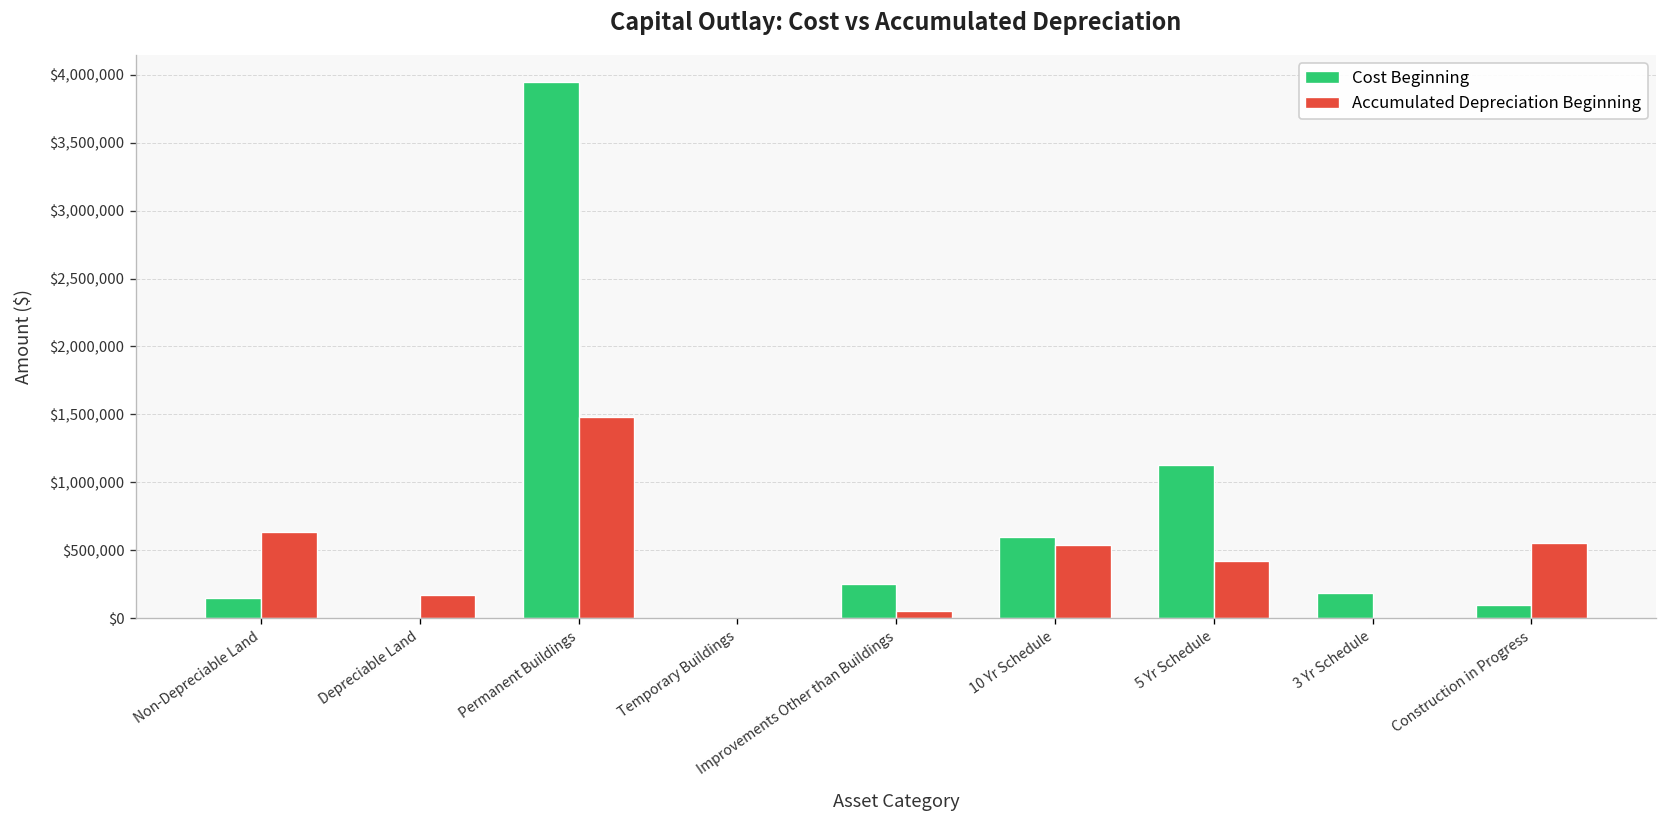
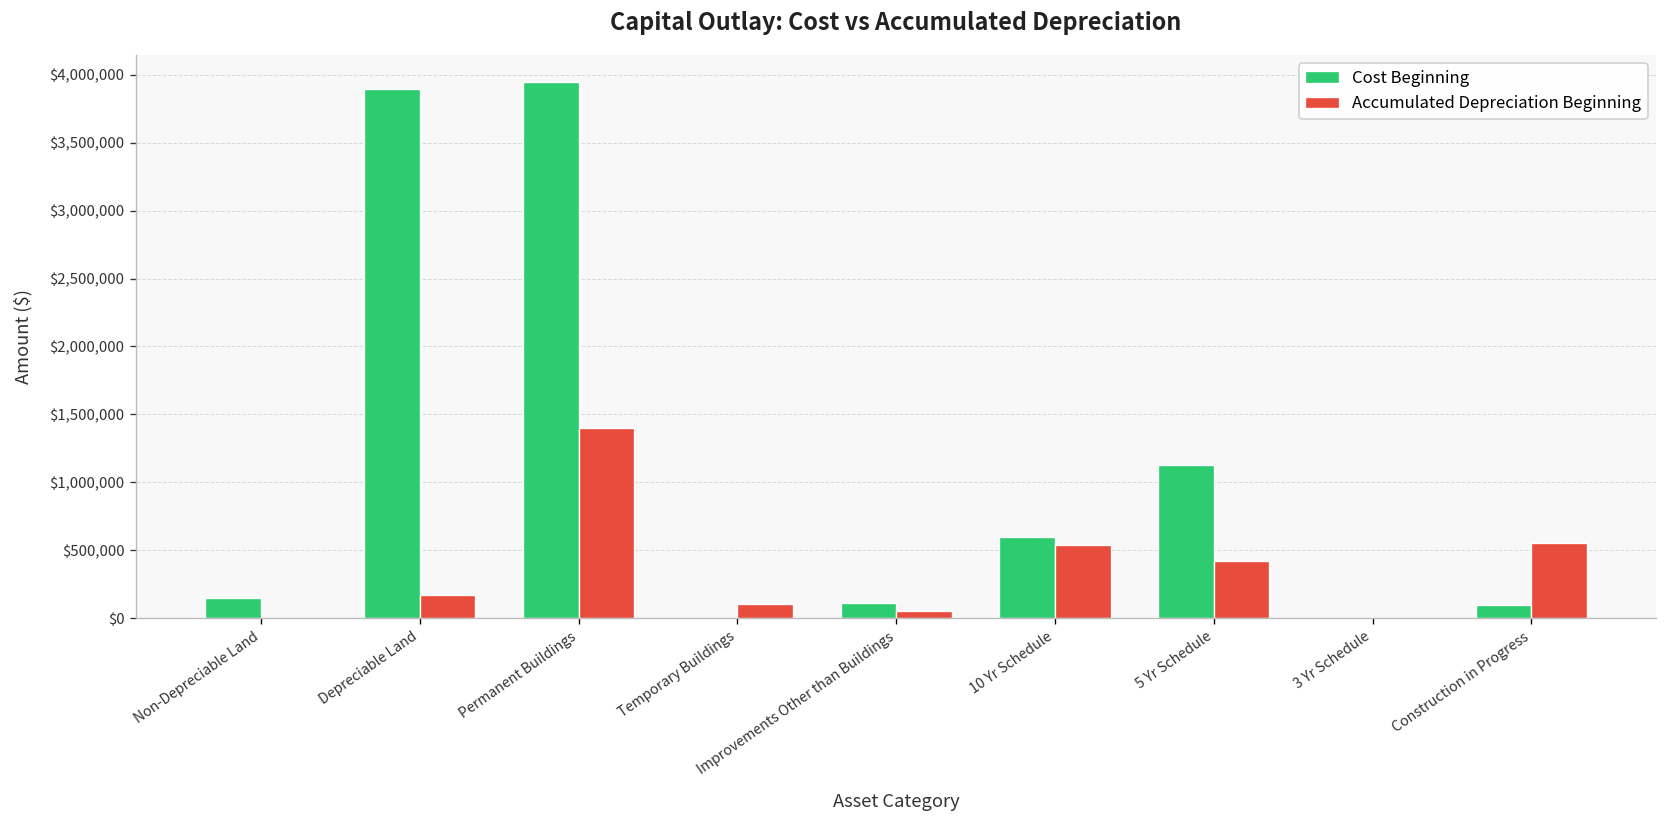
  {
    "Cost Beginning": {
      "Non-Depreciable Land": "$150,000",
-     "Depreciable Land": "$0",
+     "Depreciable Land": "$3,900,000",
      "Permanent Buildings": "$3,950,000",
      "Temporary Buildings": "$0",
-     "Improvements Other than Buildings": "$250,000",
+     "Improvements Other than Buildings": "$110,000",
      "10 Yr Schedule": "$600,000",
      "5 Yr Schedule": "$1,130,000",
-     "3 Yr Schedule": "$180,000",
+     "3 Yr Schedule": "$0",
      "Construction in Progress": "$100,000"
    },
    "Accumulated Depreciation Beginning": {
-     "Non-Depreciable Land": "$630,000",
+     "Non-Depreciable Land": "$0",
      "Depreciable Land": "$170,000",
-     "Permanent Buildings": "$1,480,000",
-     "Temporary Buildings": "$0",
+     "Permanent Buildings": "$1,400,000",
+     "Temporary Buildings": "$110,000",
      "Improvements Other than Buildings": "$50,000",
      "10 Yr Schedule": "$540,000",
      "5 Yr Schedule": "$420,000",
      "3 Yr Schedule": "$0",
      "Construction in Progress": "$550,000"
    }
  }
